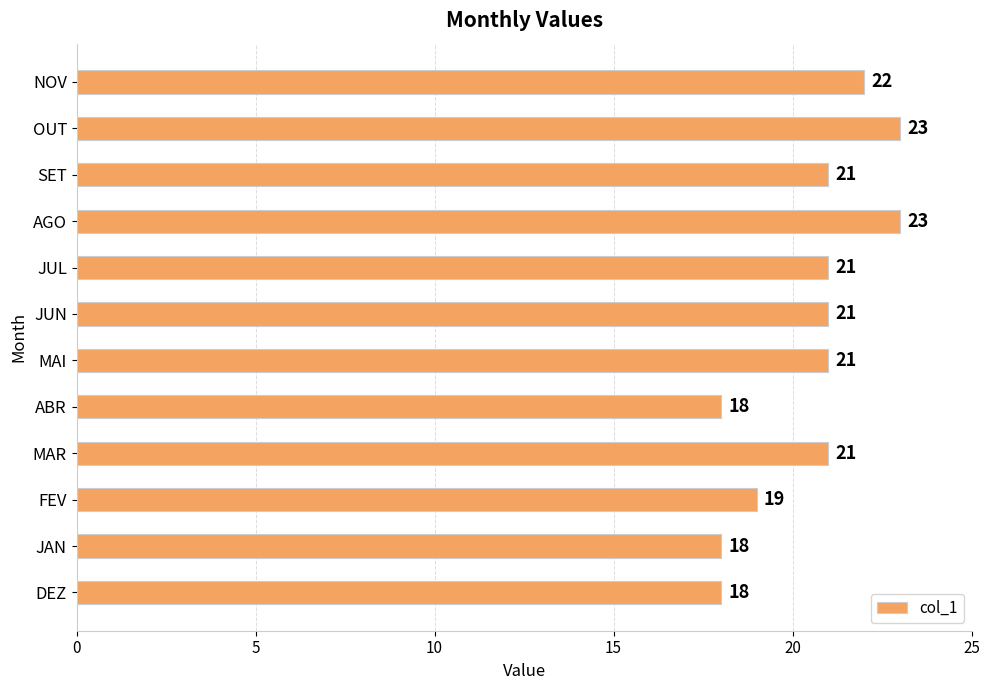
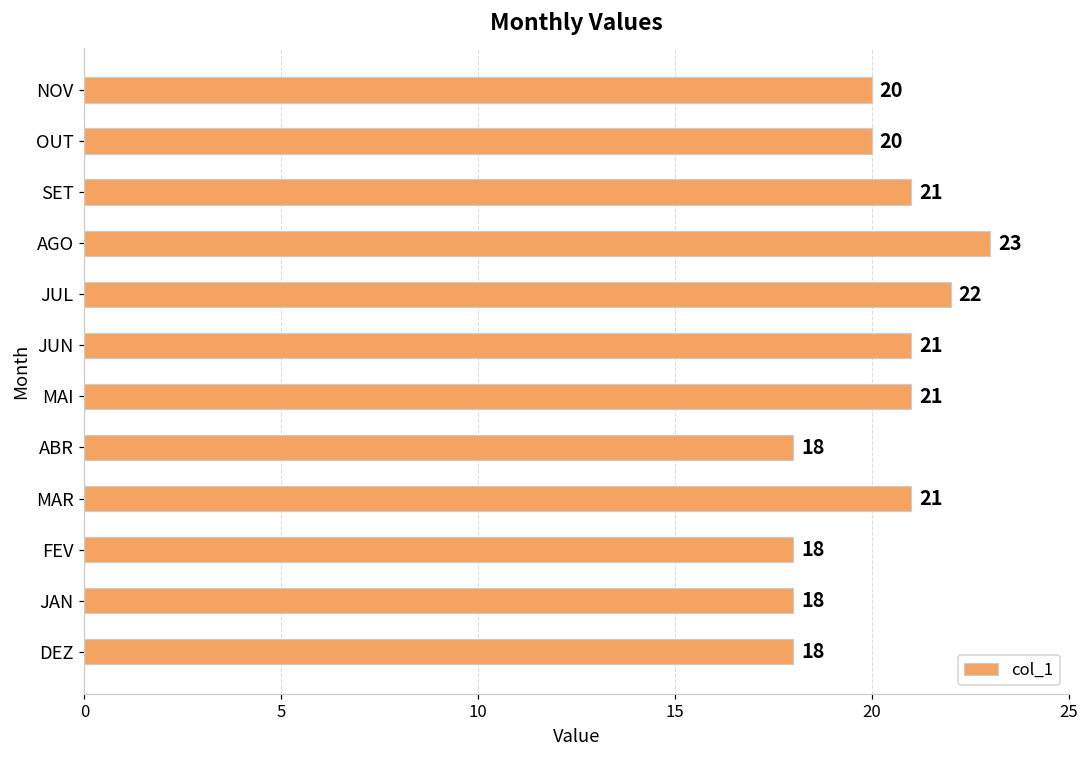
  {
-   "NOV": 22,
-   "OUT": 23,
+   "NOV": 20,
+   "OUT": 20,
    "SET": 21,
    "AGO": 23,
-   "JUL": 21,
+   "JUL": 22,
    "JUN": 21,
    "MAI": 21,
    "ABR": 18,
    "MAR": 21,
-   "FEV": 19,
+   "FEV": 18,
    "JAN": 18,
    "DEZ": 18
  }
